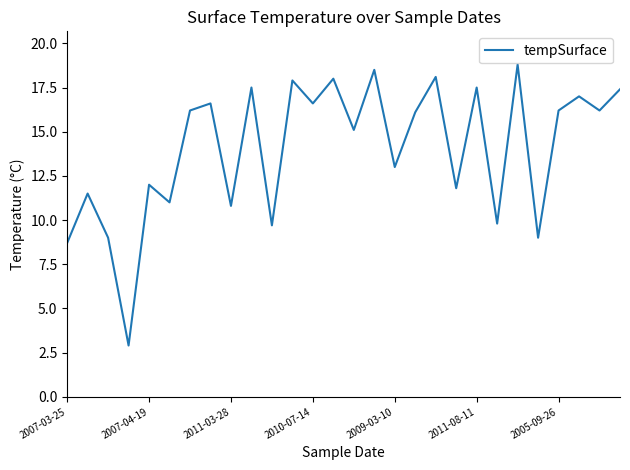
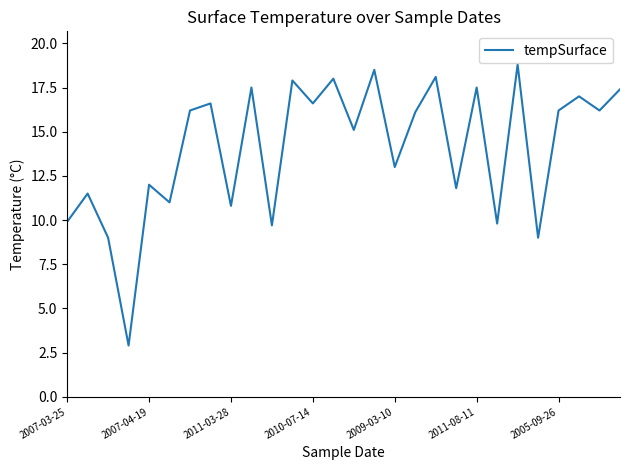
  {
-   "2007-03-25": 8.7,
+   "2007-03-25": 9.9,
    "2007-04-19": 12.0,
    "2009-03-10": 13.0,
    "2005-09-26": 16.2
  }
